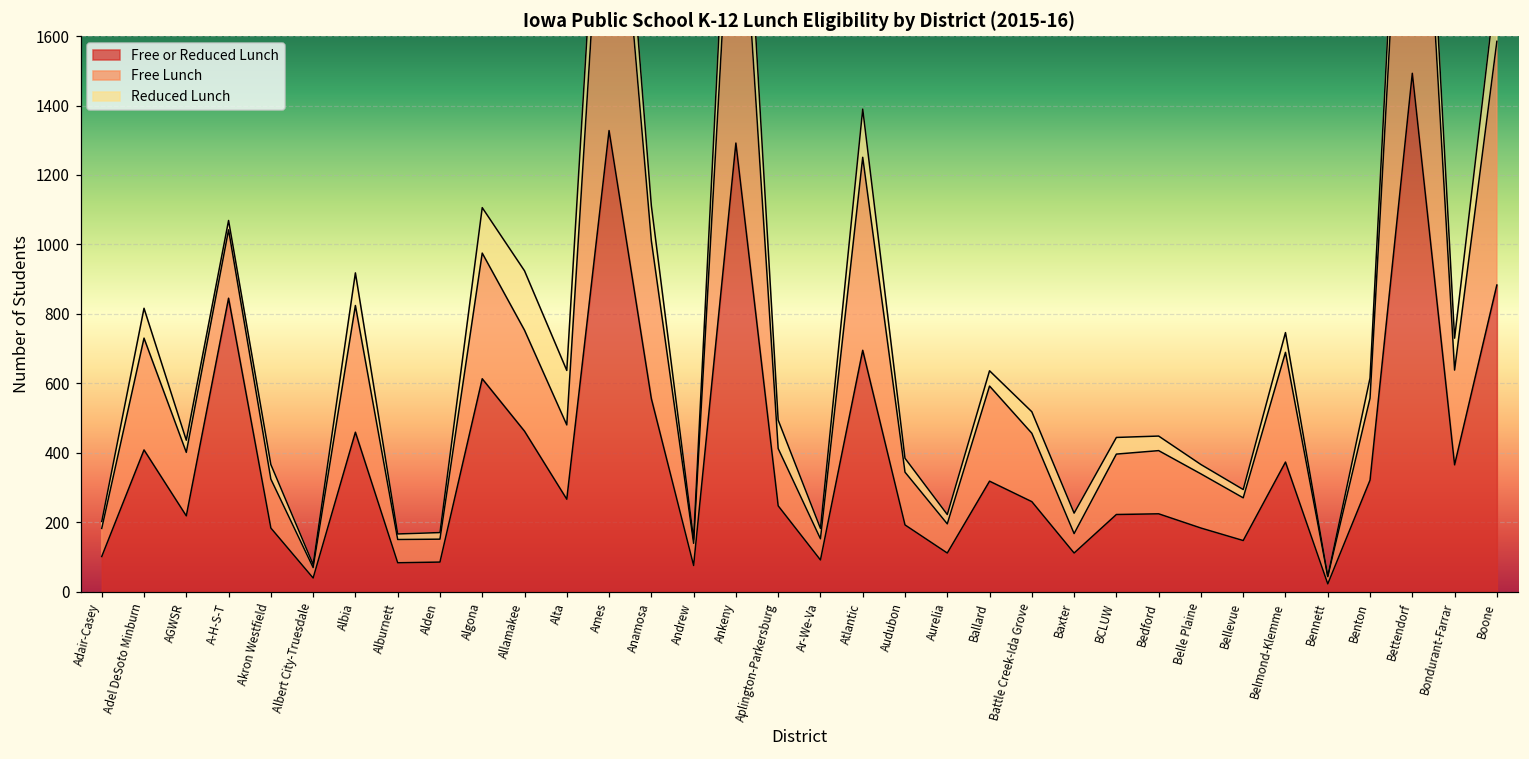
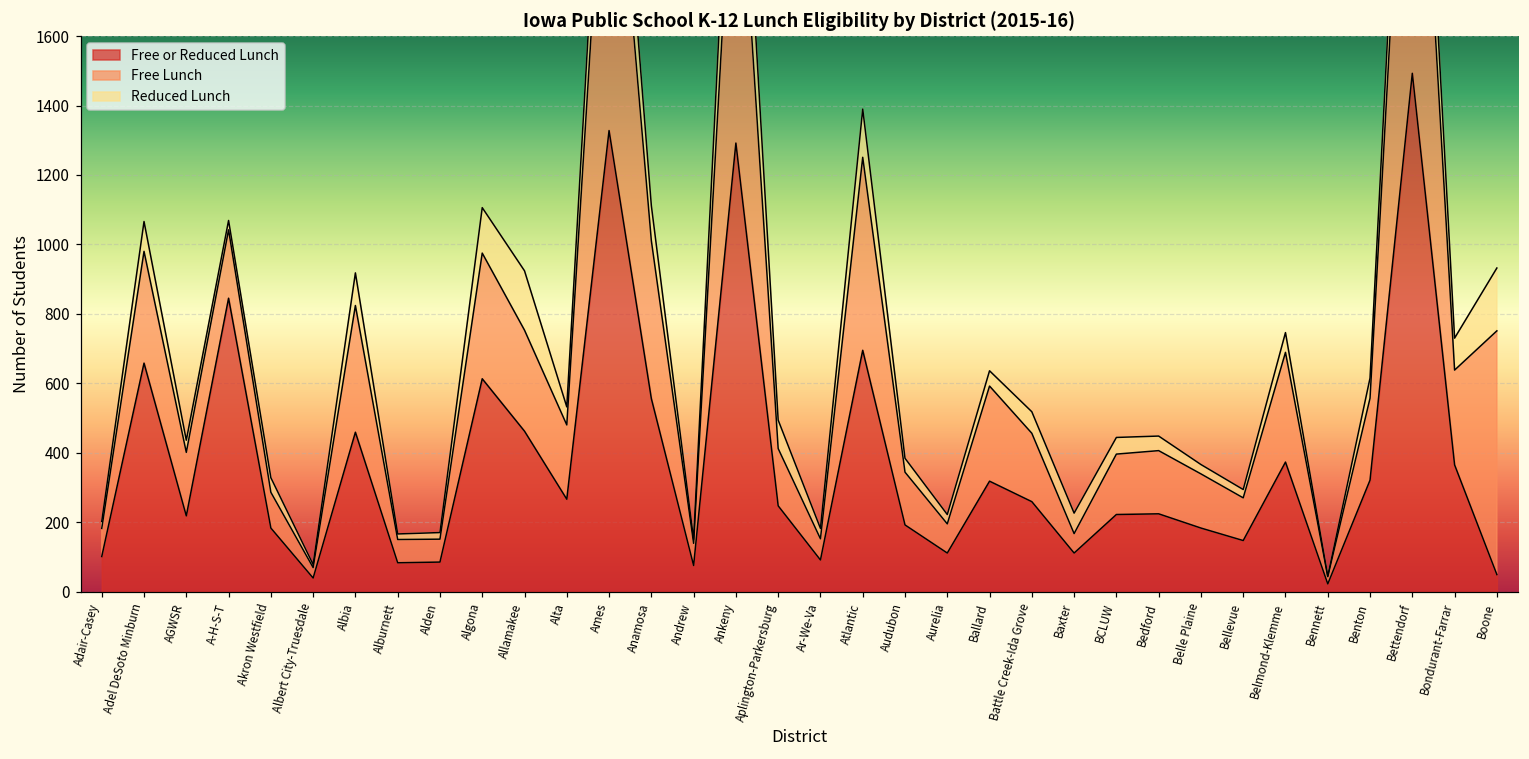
  {
    "Free or Reduced Lunch": {
      "Adair-Casey": 100,
-     "Adel DeSoto Minburn": 410,
+     "Adel DeSoto Minburn": 660,
      "AGWSR": 220,
      "A-H-S-T": 850,
      "Akron Westfield": 180,
      "Albert City-Truesdale": 40,
      "Albia": 460,
      "Alburnett": 80,
      "Alden": 90,
      "Algona": 610,
      "Allamakee": 460,
      "Alta": 270,
      "Ames": 1330,
      "Anamosa": 560,
      "Andrew": 80,
      "Ankeny": 1290,
      "Aplington-Parkersburg": 250,
      "Ar-We-Va": 90,
      "Atlantic": 700,
      "Audubon": 190,
      "Aurelia": 110,
      "Ballard": 320,
      "Battle Creek-Ida Grove": 260,
      "Baxter": 110,
      "BCLUW": 220,
      "Bedford": 220,
      "Belle Plaine": 180,
      "Bellevue": 150,
      "Belmond-Klemme": 370,
      "Bennett": 20,
      "Benton": 320,
      "Bettendorf": 1490,
      "Bondurant-Farrar": 370,
-     "Boone": 880
+     "Boone": 50
    },
    "Free Lunch": {
      "Adair-Casey": 80,
      "Adel DeSoto Minburn": 320,
      "AGWSR": 180,
      "A-H-S-T": 200,
-     "Akron Westfield": 140,
+     "Akron Westfield": 100,
      "Albert City-Truesdale": 30,
      "Albia": 370,
      "Alburnett": 70,
      "Alden": 70,
      "Algona": 360,
      "Allamakee": 290,
      "Alta": 210,
      "Anamosa": 460,
      "Andrew": 60,
      "Aplington-Parkersburg": 170,
      "Ar-We-Va": 60,
      "Atlantic": 560,
      "Audubon": 150,
      "Aurelia": 80,
      "Ballard": 270,
      "Battle Creek-Ida Grove": 200,
      "Baxter": 60,
      "BCLUW": 170,
      "Bedford": 180,
      "Belle Plaine": 160,
      "Bellevue": 120,
      "Belmond-Klemme": 320,
      "Benton": 240,
      "Bondurant-Farrar": 270,
      "Boone": 700
    },
    "Reduced Lunch": {
      "Adair-Casey": 20,
      "Adel DeSoto Minburn": 90,
      "AGWSR": 40,
      "A-H-S-T": 30,
      "Akron Westfield": 40,
      "Albert City-Truesdale": 10,
      "Albia": 90,
      "Alburnett": 20,
      "Alden": 20,
      "Algona": 130,
      "Allamakee": 170,
-     "Alta": 160,
+     "Alta": 50,
      "Anamosa": 100,
      "Andrew": 10,
      "Aplington-Parkersburg": 80,
      "Ar-We-Va": 30,
      "Atlantic": 140,
      "Audubon": 40,
      "Aurelia": 30,
      "Ballard": 40,
      "Battle Creek-Ida Grove": 60,
      "Baxter": 60,
      "BCLUW": 50,
      "Bedford": 40,
      "Belle Plaine": 30,
      "Bellevue": 20,
      "Belmond-Klemme": 60,
      "Benton": 60,
      "Bondurant-Farrar": 90
    }
  }
